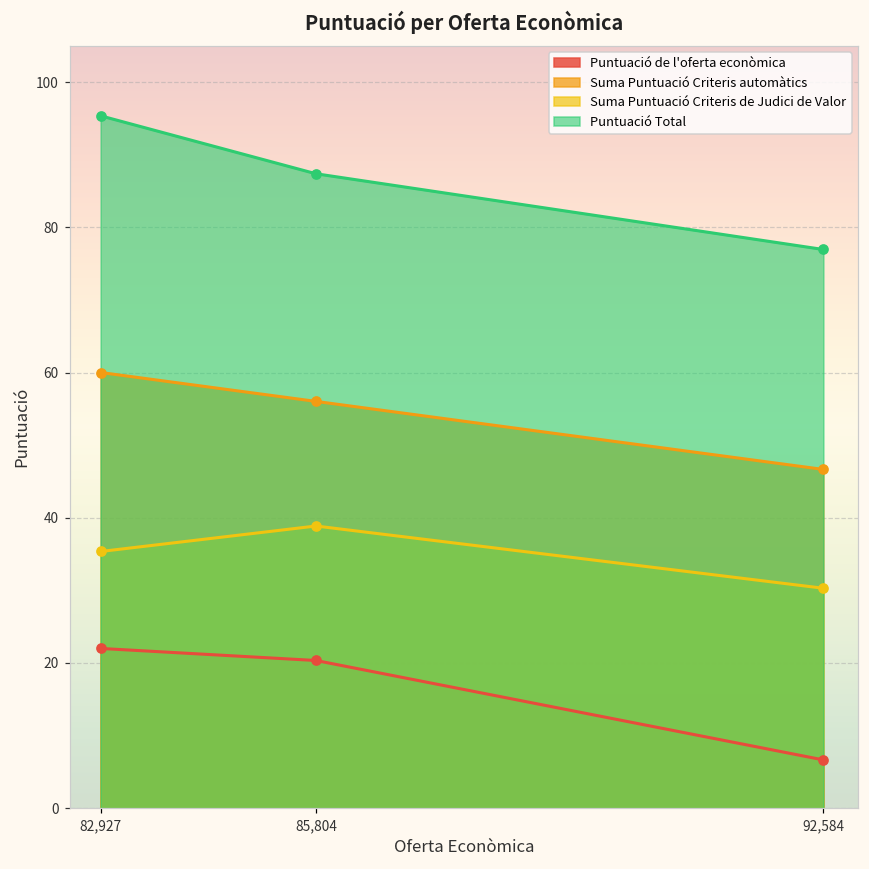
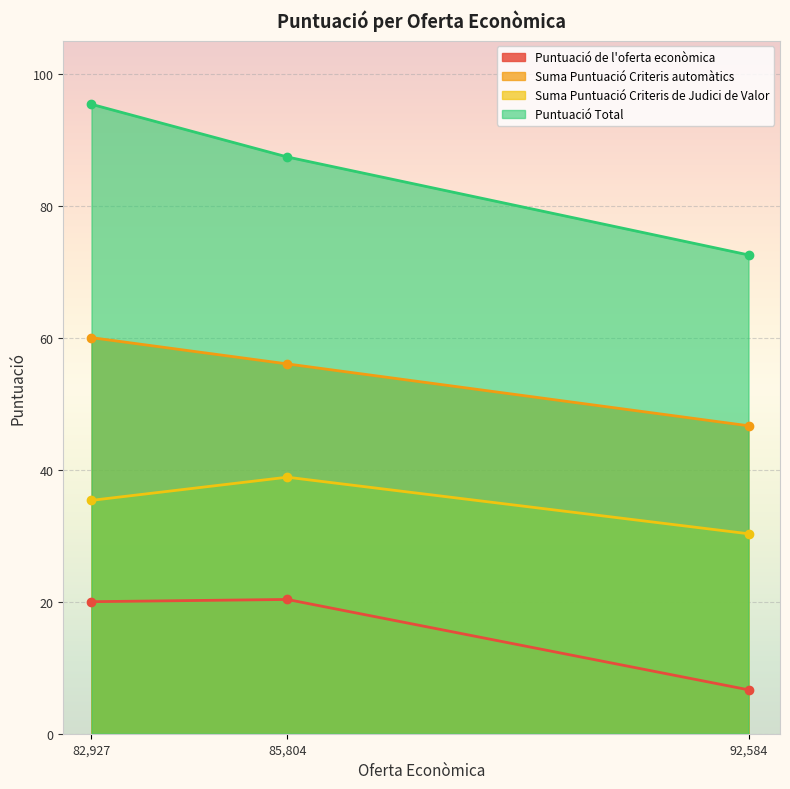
  {
    "Puntuació de l'oferta econòmica": {
-     "82,927": 22,
+     "82,927": 20,
      "85,804": 20,
      "92,584": 7
    },
    "Puntuació Total": {
      "82,927": 95,
      "85,804": 87,
-     "92,584": 77
+     "92,584": 73
    }
  }
